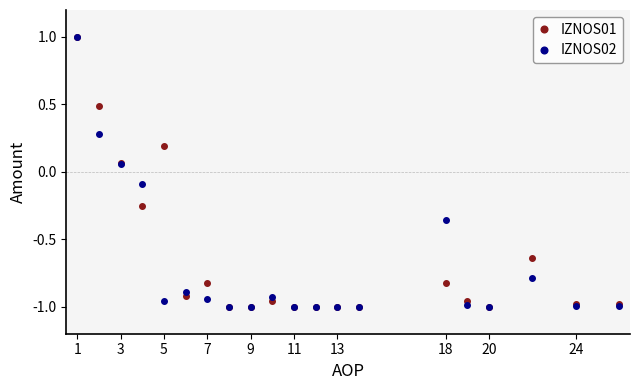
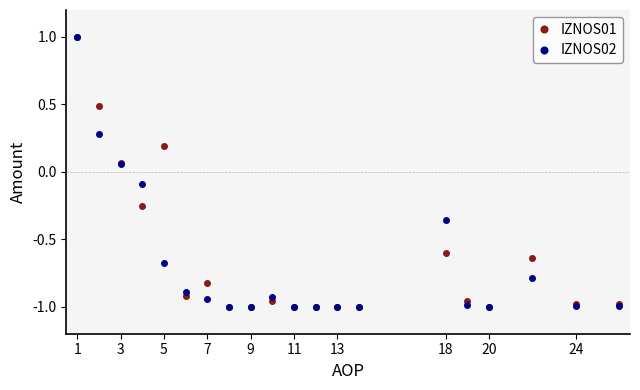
  {
    "IZNOS01": {
      "5": 0.19,
      "7": -0.82,
-     "18": -0.82
+     "18": -0.60
    },
    "IZNOS02": {
-     "5": -0.95,
+     "5": -0.68,
      "7": -0.94,
      "18": -0.36
    }
  }
